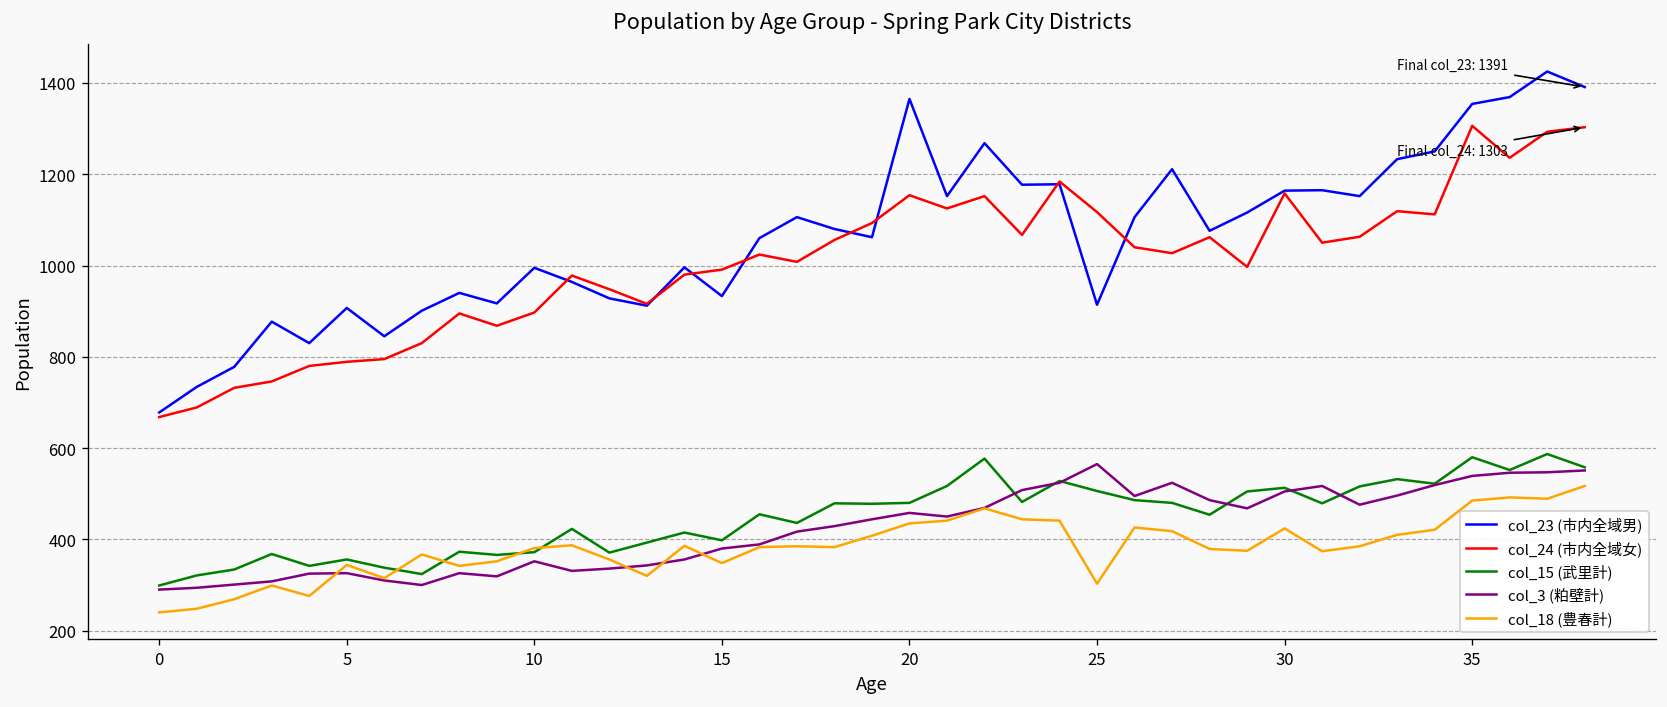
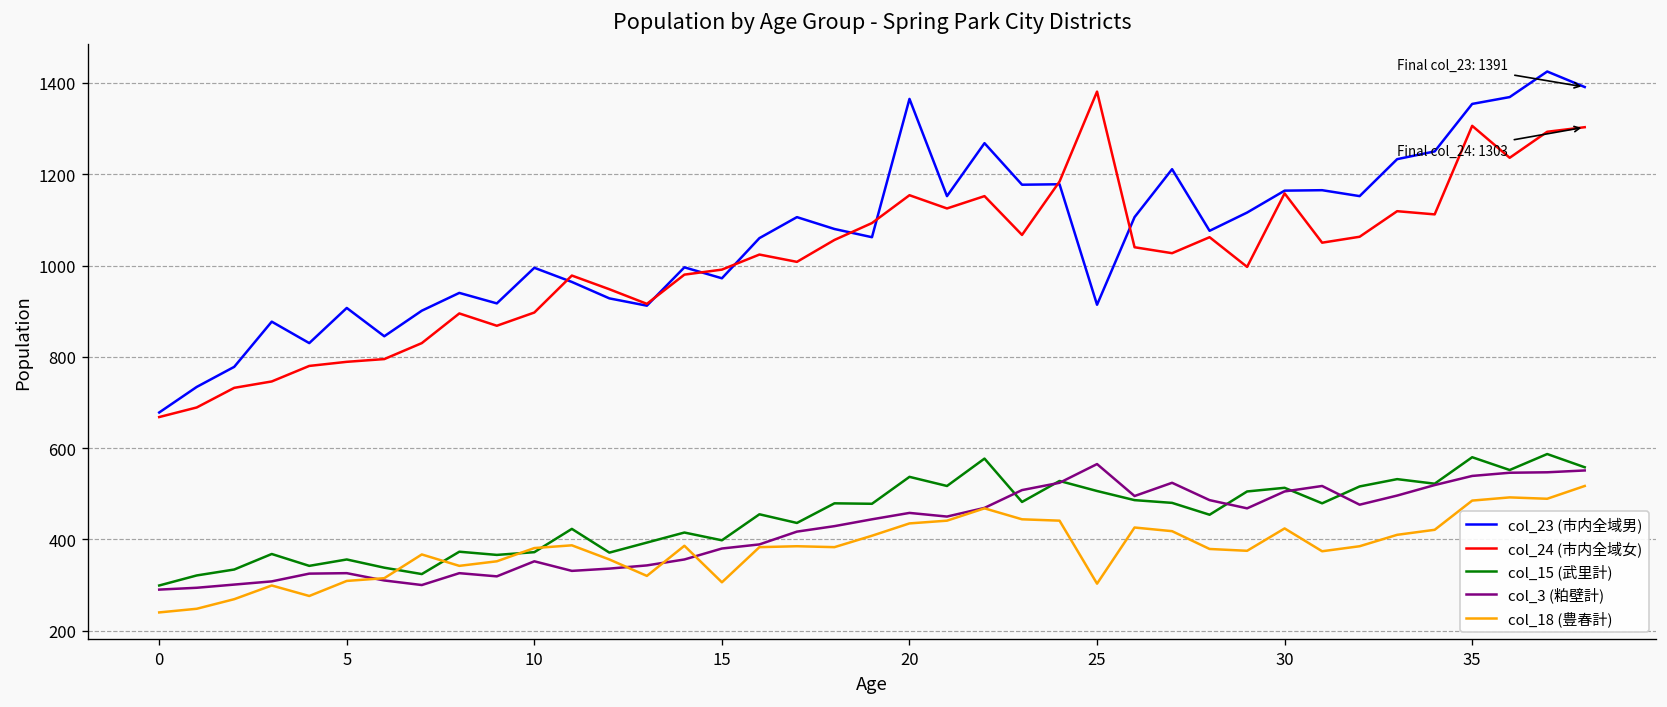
  {
    "col_23 (市内全域男)": {
      "0": 680,
      "5": 910,
      "10": 1000,
-     "15": 930,
+     "15": 970,
      "20": 1370,
      "25": 910,
      "35": 1350
    },
    "col_24 (市内全域女)": {
      "0": 670,
      "5": 790,
      "10": 900,
      "15": 990,
      "20": 1150,
-     "25": 1120
+     "25": 1380
    },
    "col_15 (武里計)": {
      "0": 300,
      "5": 360,
      "10": 370,
      "15": 400,
-     "20": 480,
+     "20": 540,
      "25": 510,
      "30": 510,
      "35": 580
    },
    "col_3 (粕壁計)": {
      "0": 290,
      "5": 330,
      "10": 350,
      "15": 380,
      "20": 460,
      "25": 570,
      "30": 510,
      "35": 540
    },
    "col_18 (豊春計)": {
      "0": 240,
-     "5": 340,
+     "5": 310,
      "10": 380,
-     "15": 350,
+     "15": 310,
      "20": 440,
      "25": 300,
      "30": 420,
      "35": 490
    }
  }
